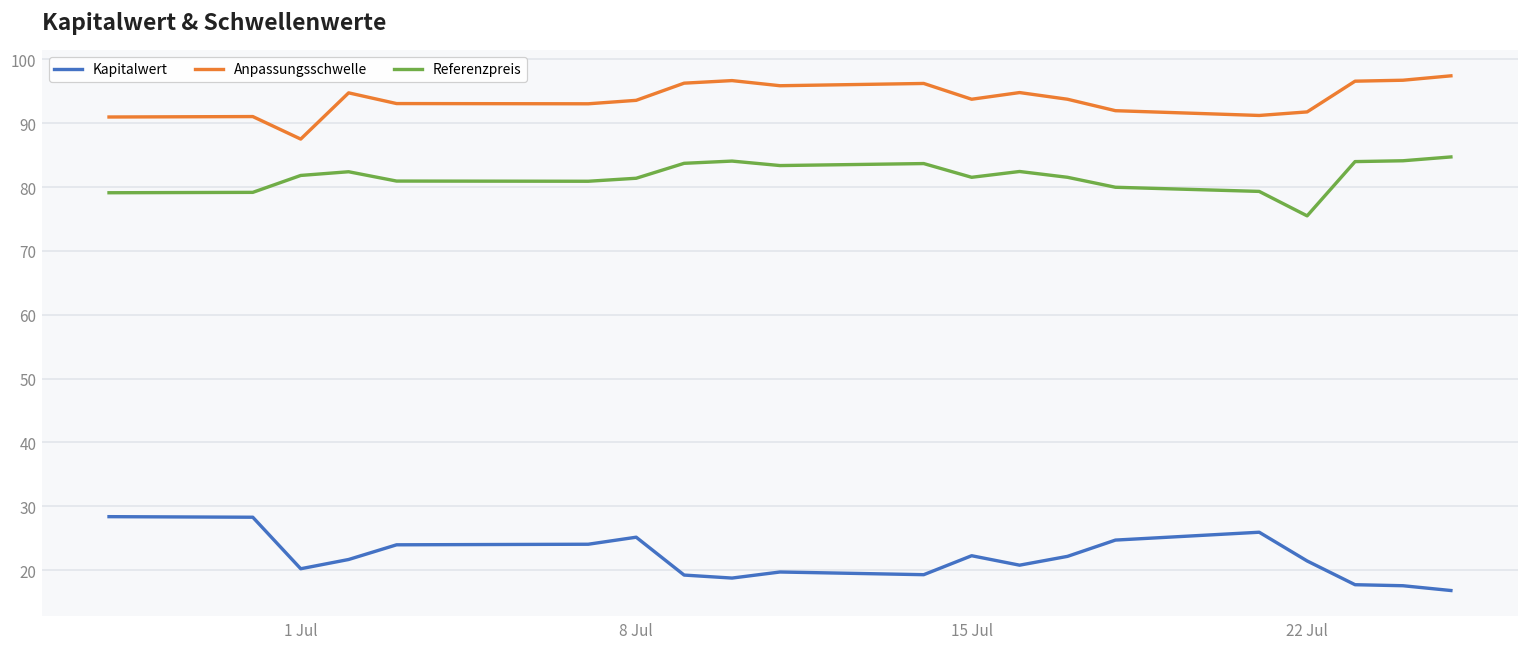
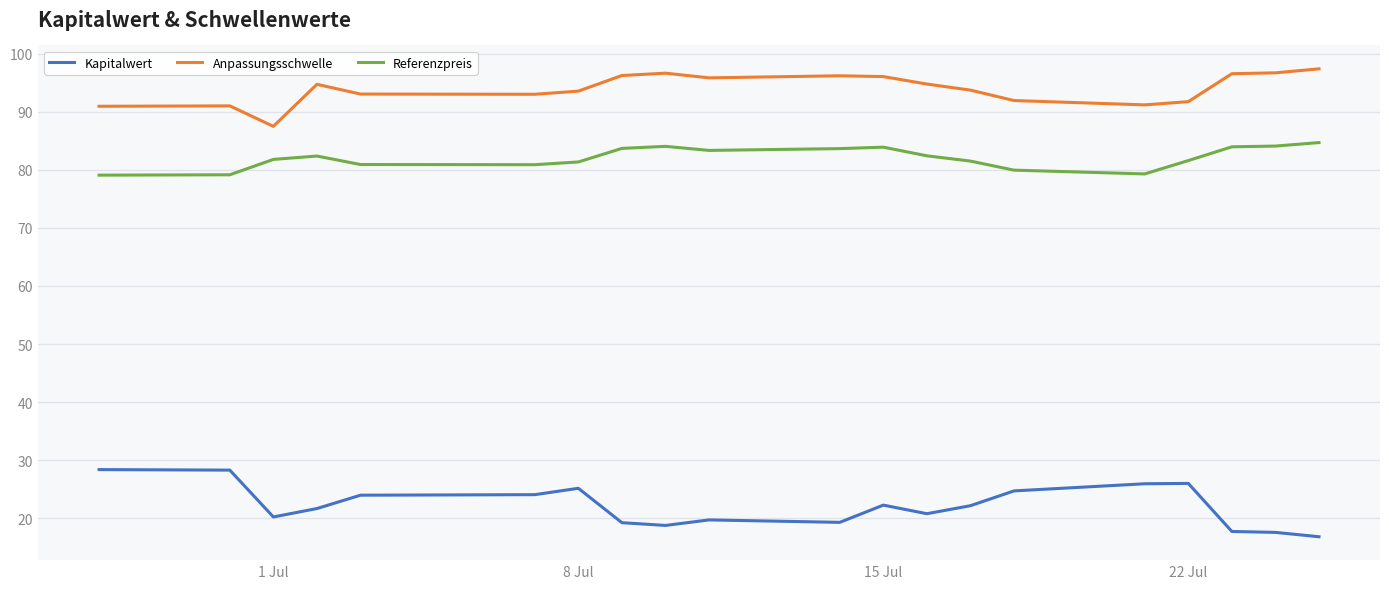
  {
    "Kapitalwert": {
      "1 Jul": 20,
      "8 Jul": 25,
      "15 Jul": 22,
-     "22 Jul": 21
+     "22 Jul": 26
    },
    "Anpassungsschwelle": {
      "1 Jul": 88,
      "8 Jul": 94,
-     "15 Jul": 94,
+     "15 Jul": 96,
      "22 Jul": 92
    },
    "Referenzpreis": {
      "1 Jul": 82,
      "8 Jul": 81,
-     "15 Jul": 82,
-     "22 Jul": 75
+     "15 Jul": 84,
+     "22 Jul": 82
    }
  }
